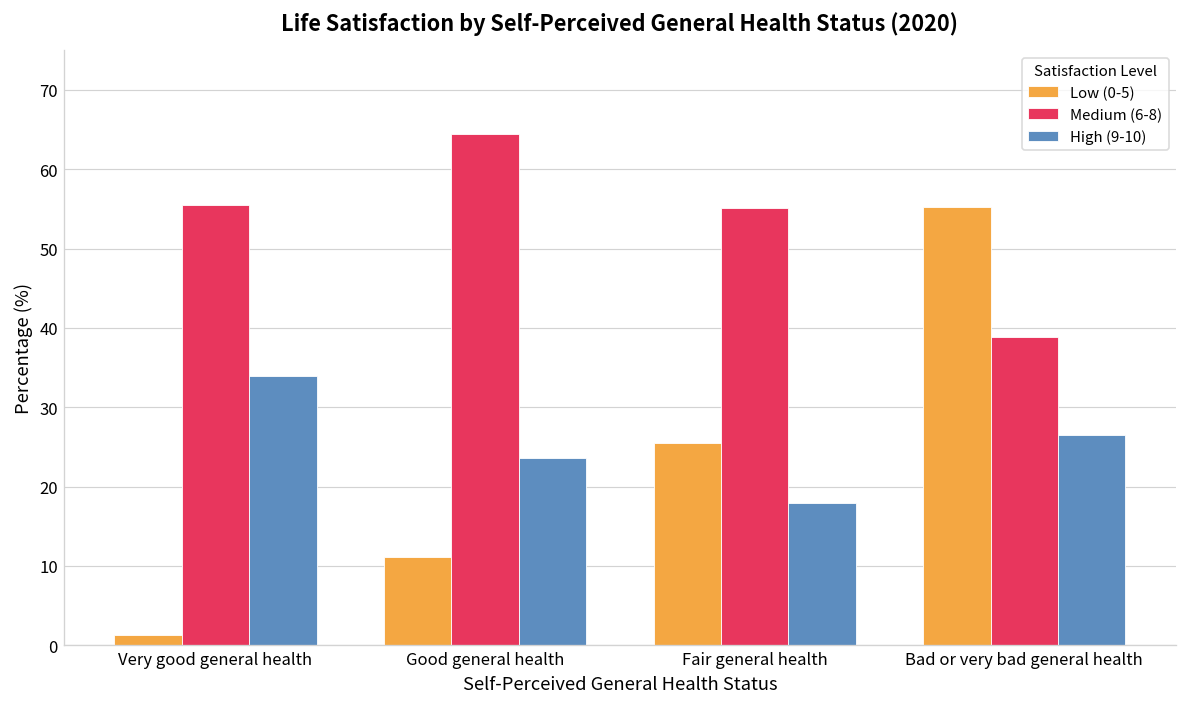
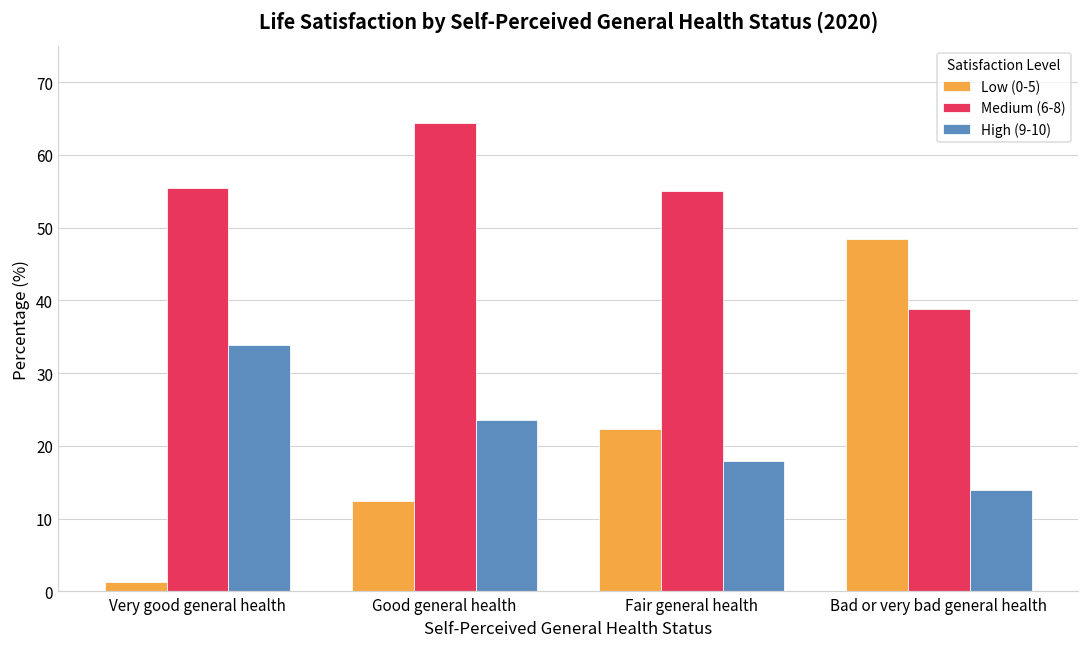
  {
    "Low (0-5)": {
      "Very good general health": 1,
-     "Good general health": 11,
-     "Fair general health": 26,
-     "Bad or very bad general health": 55
+     "Good general health": 12,
+     "Fair general health": 22,
+     "Bad or very bad general health": 48
    },
    "Medium (6-8)": {
      "Very good general health": 56,
      "Good general health": 64,
      "Fair general health": 55,
      "Bad or very bad general health": 39
    },
    "High (9-10)": {
      "Very good general health": 34,
      "Good general health": 24,
      "Fair general health": 18,
-     "Bad or very bad general health": 27
+     "Bad or very bad general health": 14
    }
  }
